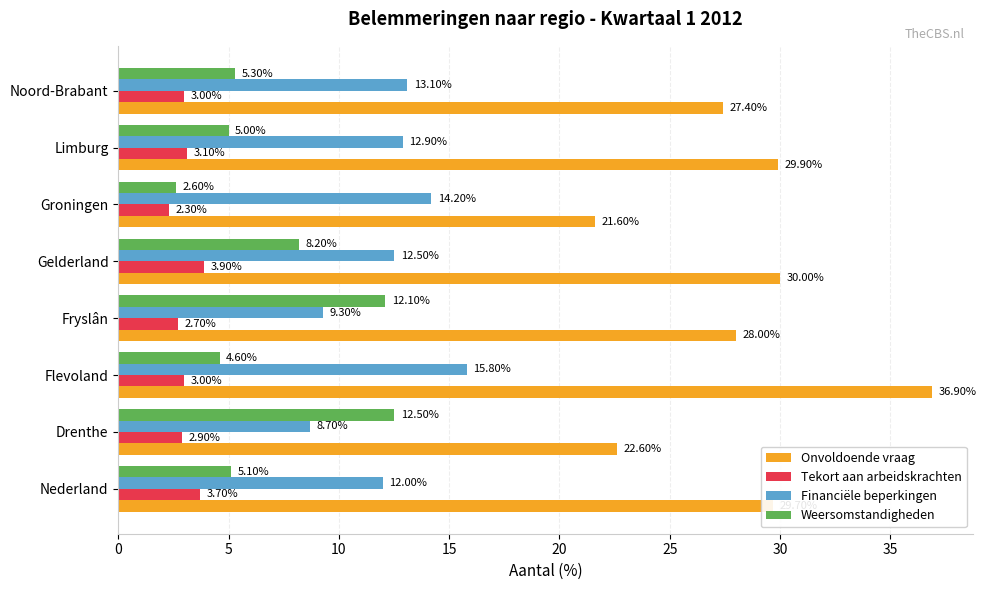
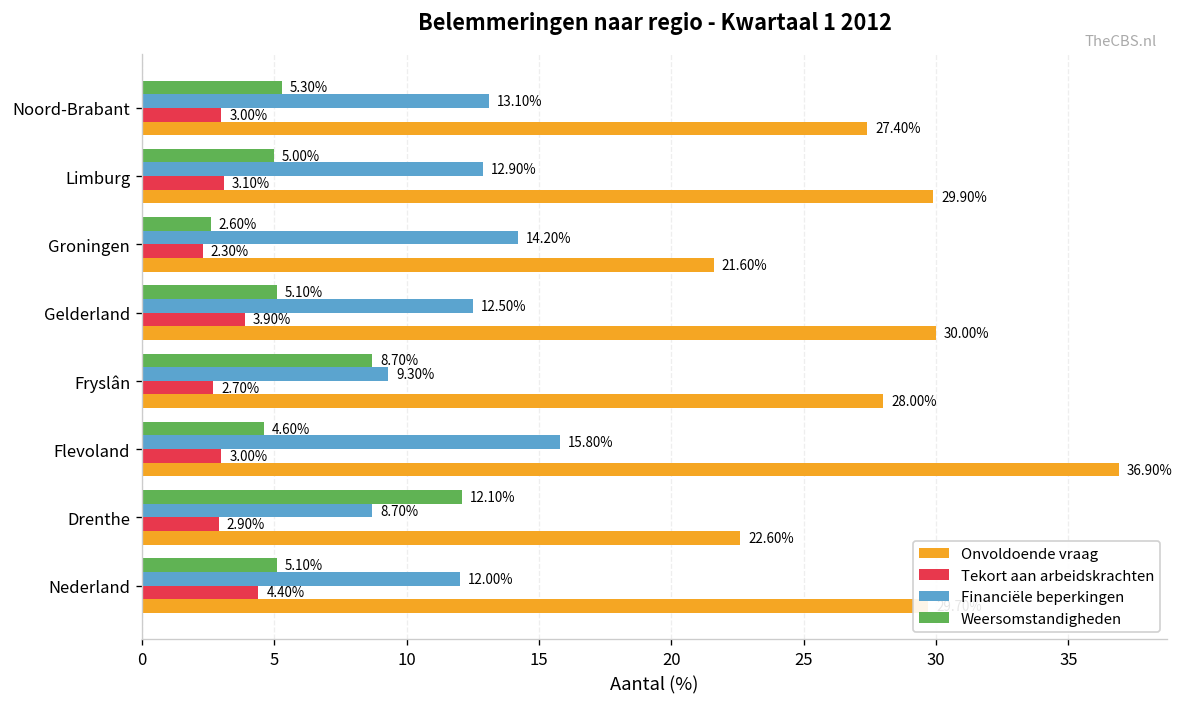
  {
    "Onvoldoende vraag": {
      "Noord-Brabant": "27.40%",
      "Limburg": "29.90%",
      "Groningen": "21.60%",
      "Gelderland": "30.00%",
      "Fryslân": "28.00%",
      "Flevoland": "36.90%",
      "Drenthe": "22.60%"
    },
    "Tekort aan arbeidskrachten": {
      "Noord-Brabant": "3.00%",
      "Limburg": "3.10%",
      "Groningen": "2.30%",
      "Gelderland": "3.90%",
      "Fryslân": "2.70%",
      "Flevoland": "3.00%",
      "Drenthe": "2.90%",
-     "Nederland": "3.70%"
+     "Nederland": "4.40%"
    },
    "Financiële beperkingen": {
      "Noord-Brabant": "13.10%",
      "Limburg": "12.90%",
      "Groningen": "14.20%",
      "Gelderland": "12.50%",
      "Fryslân": "9.30%",
      "Flevoland": "15.80%",
      "Drenthe": "8.70%",
      "Nederland": "12.00%"
    },
    "Weersomstandigheden": {
      "Noord-Brabant": "5.30%",
      "Limburg": "5.00%",
      "Groningen": "2.60%",
-     "Gelderland": "8.20%",
-     "Fryslân": "12.10%",
+     "Gelderland": "5.10%",
+     "Fryslân": "8.70%",
      "Flevoland": "4.60%",
-     "Drenthe": "12.50%",
+     "Drenthe": "12.10%",
      "Nederland": "5.10%"
    }
  }
